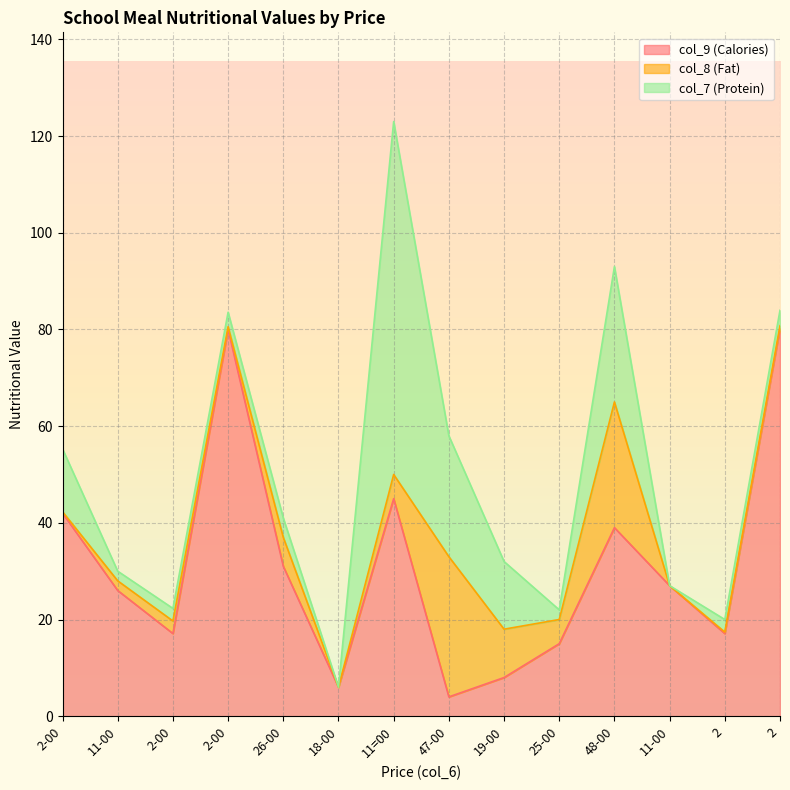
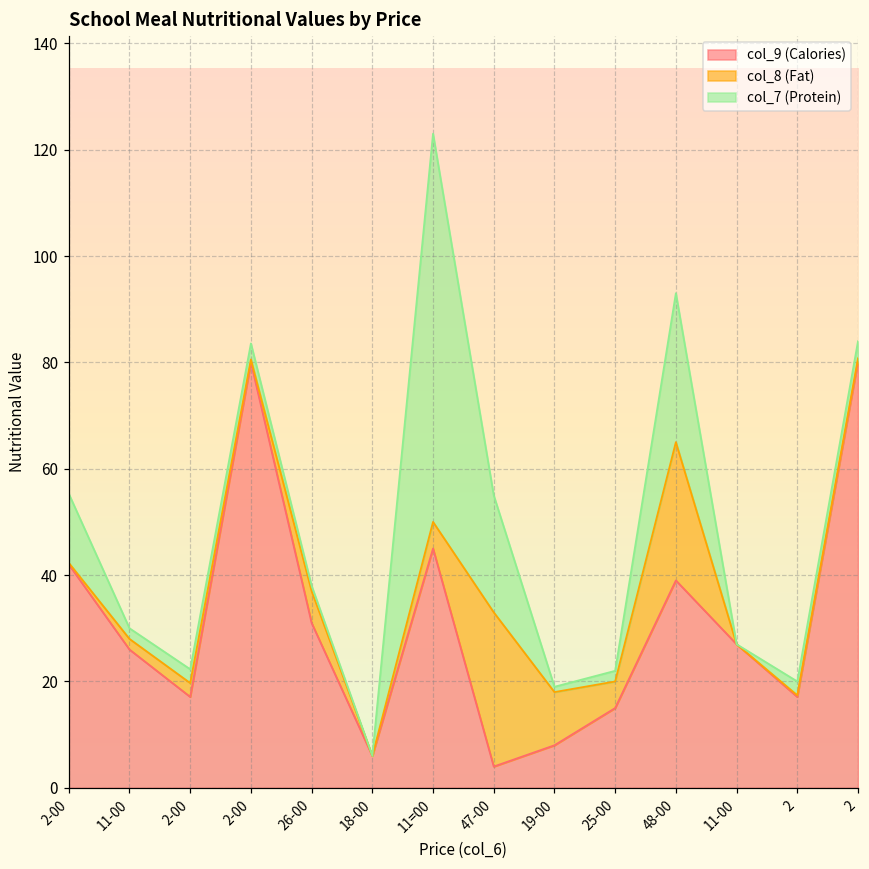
  {
    "col_9 (Calories)": {
      "26-00": 31,
      "11=00": 45,
      "47-00": 4,
      "19-00": 8,
      "25-00": 15,
      "48-00": 39
    },
    "col_8 (Fat)": {
      "26-00": 6,
      "11=00": 5,
      "47-00": 29,
      "19-00": 10,
      "25-00": 5,
      "48-00": 26
    },
    "col_7 (Protein)": {
-     "26-00": 4,
+     "26-00": 1,
      "11=00": 73,
-     "47-00": 25,
-     "19-00": 14,
+     "47-00": 22,
+     "19-00": 1,
      "25-00": 2,
      "48-00": 28
    }
  }
